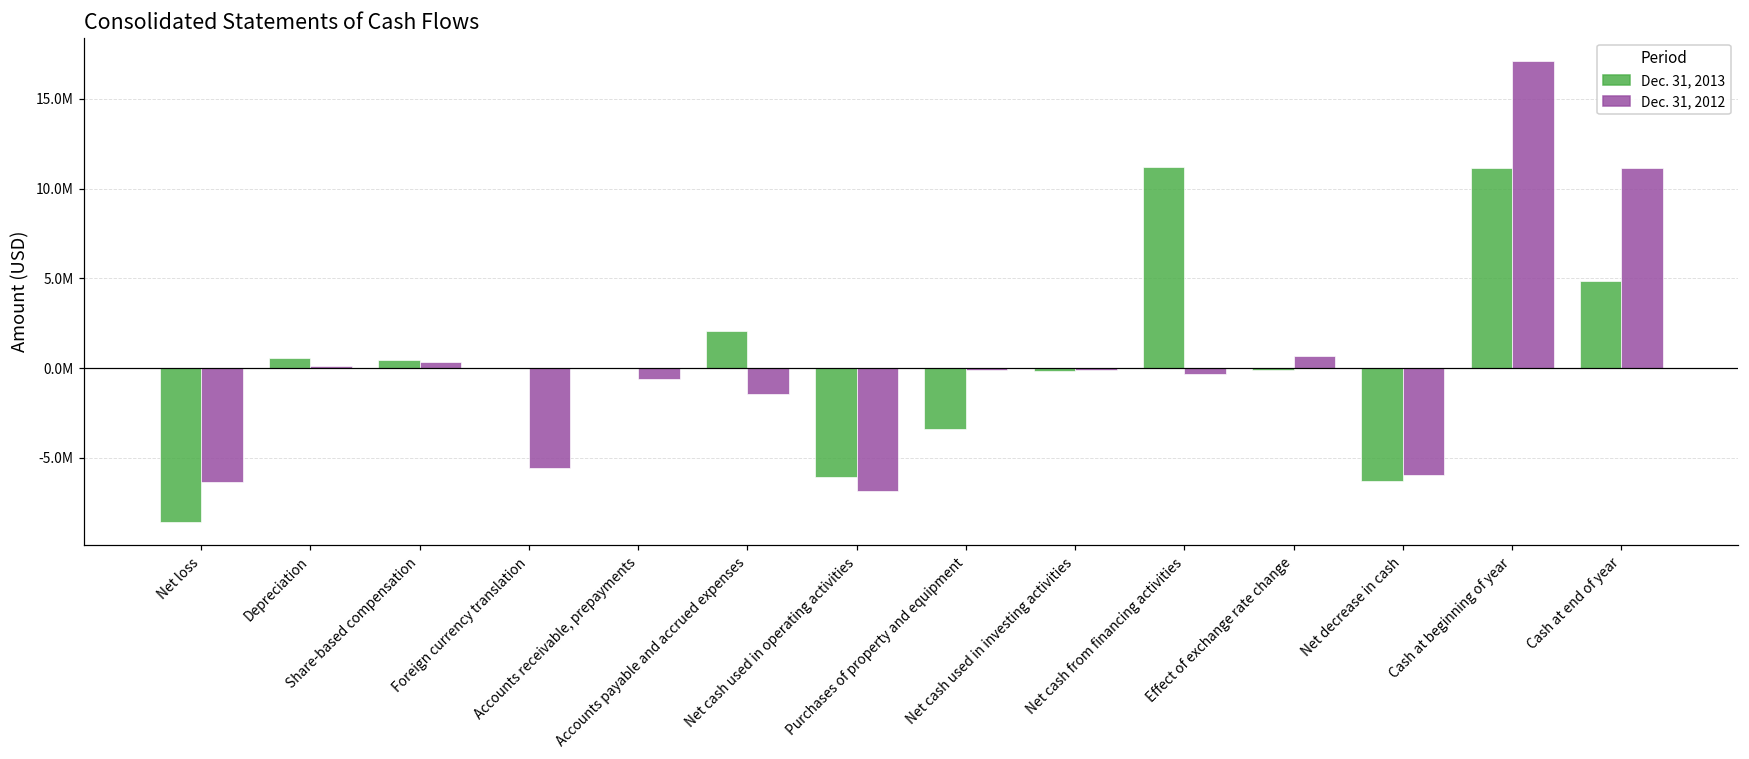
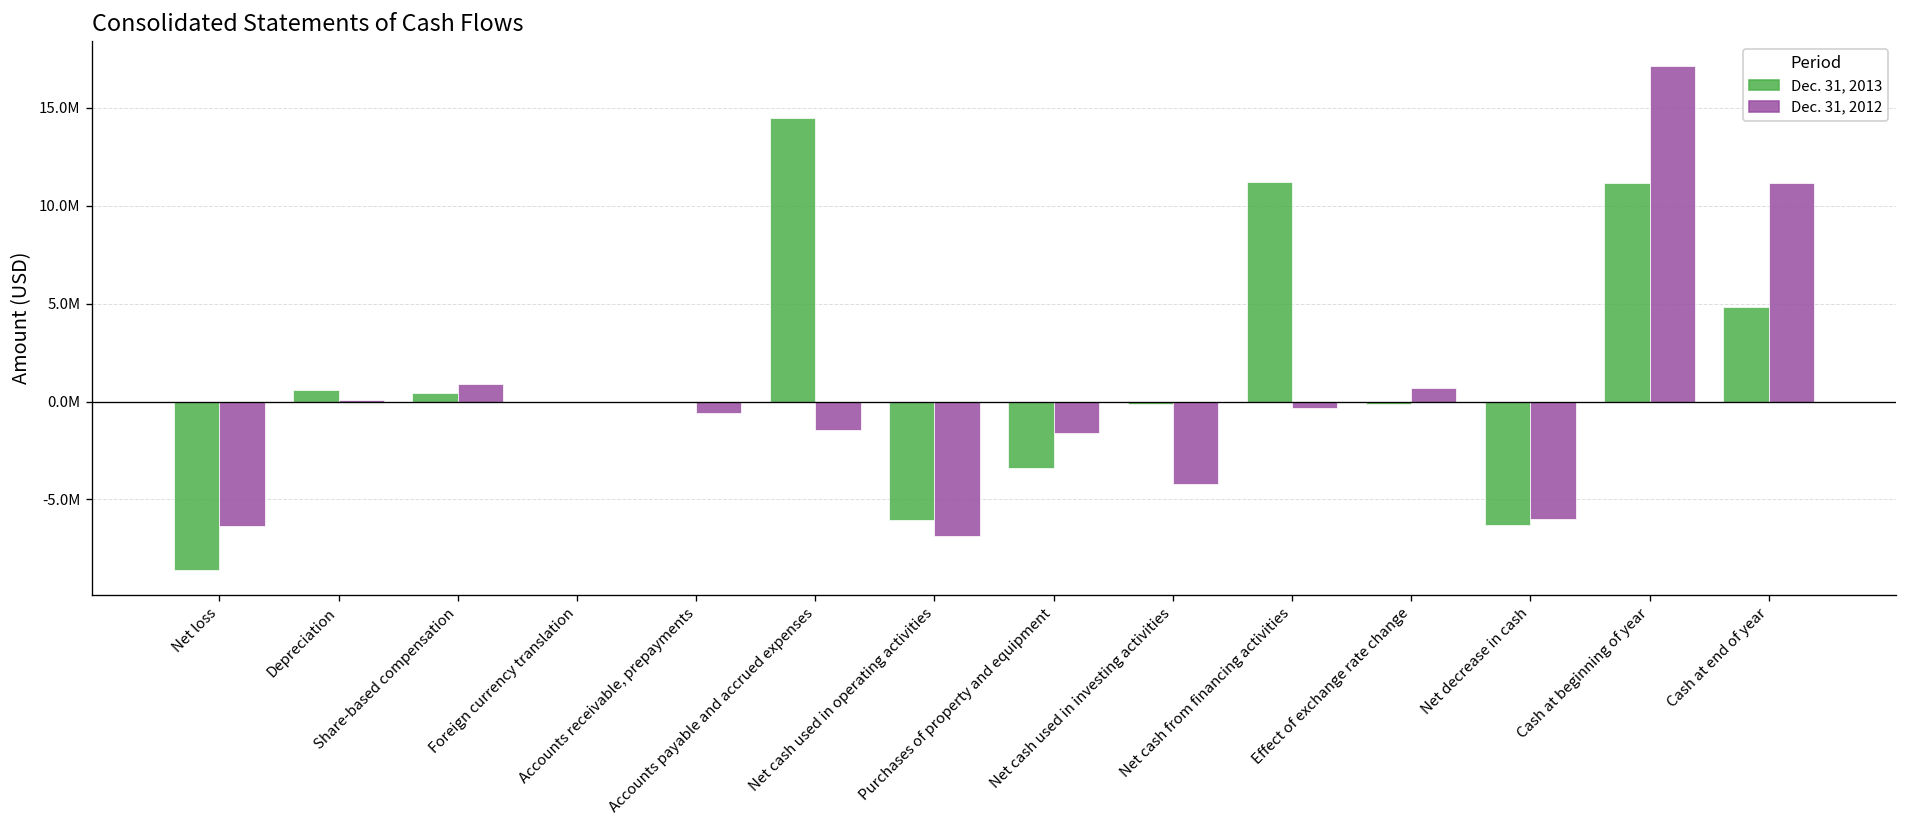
  {
    "Dec. 31, 2013": {
      "Net loss": -8600000,
      "Depreciation": 600000,
      "Share-based compensation": 400000,
-     "Accounts payable and accrued expenses": 2100000,
+     "Accounts payable and accrued expenses": 14500000,
      "Net cash used in operating activities": -6100000,
      "Purchases of property and equipment": -3400000,
      "Net cash from financing activities": 11200000,
      "Net decrease in cash": -6300000,
      "Cash at beginning of year": 11100000,
      "Cash at end of year": 4800000
    },
    "Dec. 31, 2012": {
      "Net loss": -6300000,
-     "Share-based compensation": 300000,
-     "Foreign currency translation": -5600000,
+     "Share-based compensation": 900000,
+     "Foreign currency translation": 0,
      "Accounts receivable, prepayments": -600000,
      "Accounts payable and accrued expenses": -1400000,
      "Net cash used in operating activities": -6900000,
-     "Purchases of property and equipment": -100000,
-     "Net cash used in investing activities": -100000,
+     "Purchases of property and equipment": -1600000,
+     "Net cash used in investing activities": -4200000,
      "Net cash from financing activities": -300000,
      "Effect of exchange rate change": 700000,
      "Net decrease in cash": -6000000,
      "Cash at beginning of year": 17100000,
      "Cash at end of year": 11100000
    }
  }
